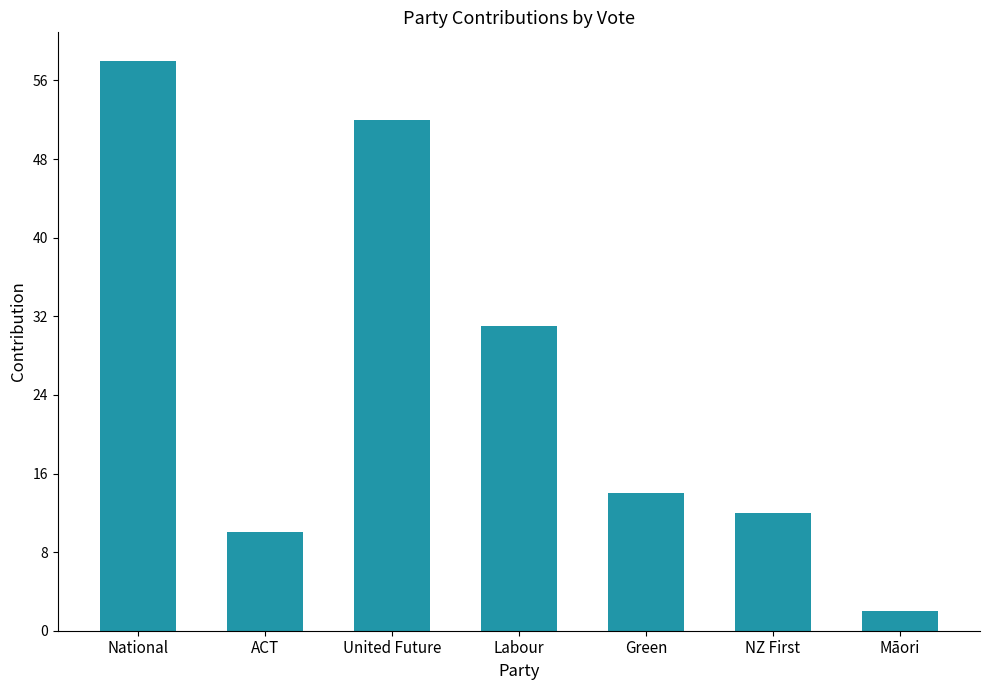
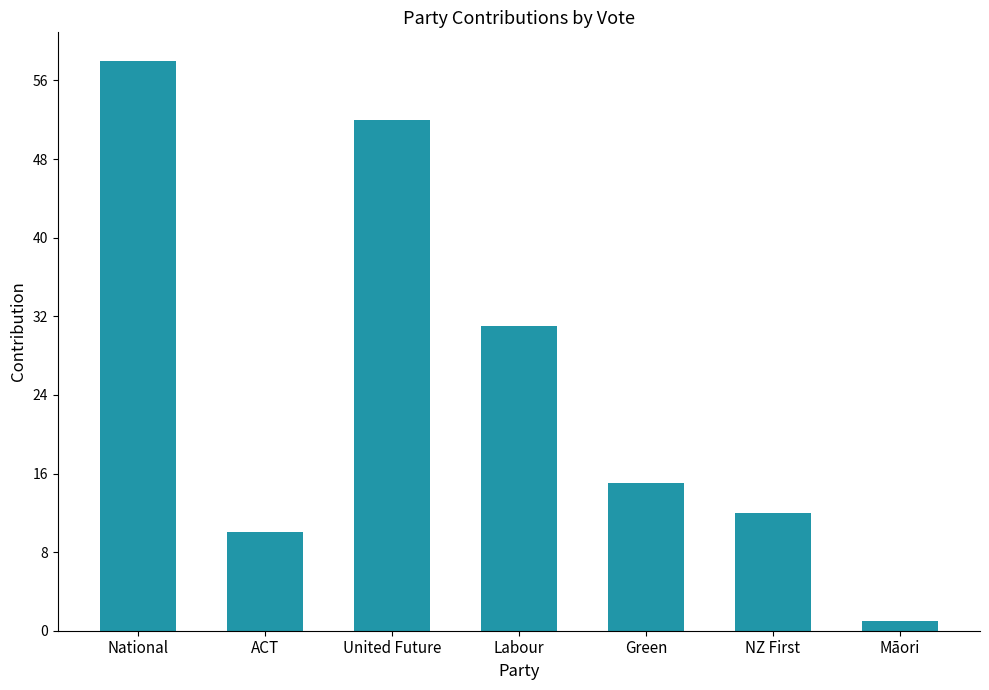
  {
    "National": 58,
    "ACT": 10,
    "United Future": 52,
    "Labour": 31,
-   "Green": 14,
+   "Green": 15,
    "NZ First": 12,
-   "Māori": 2
+   "Māori": 1
  }
